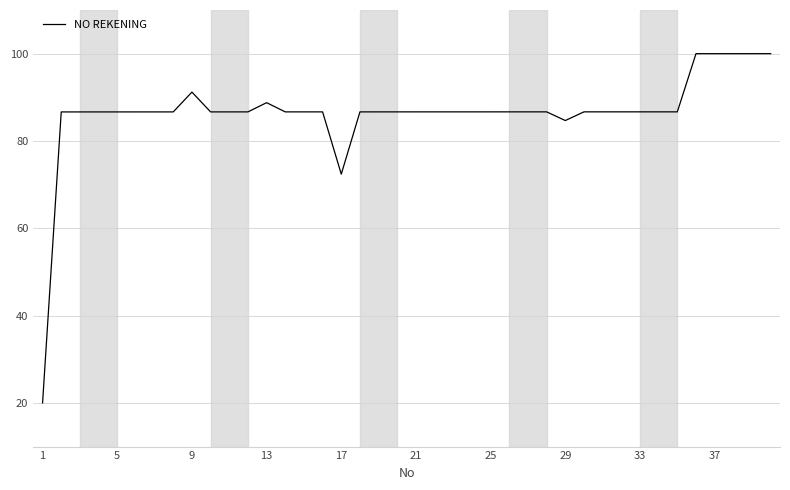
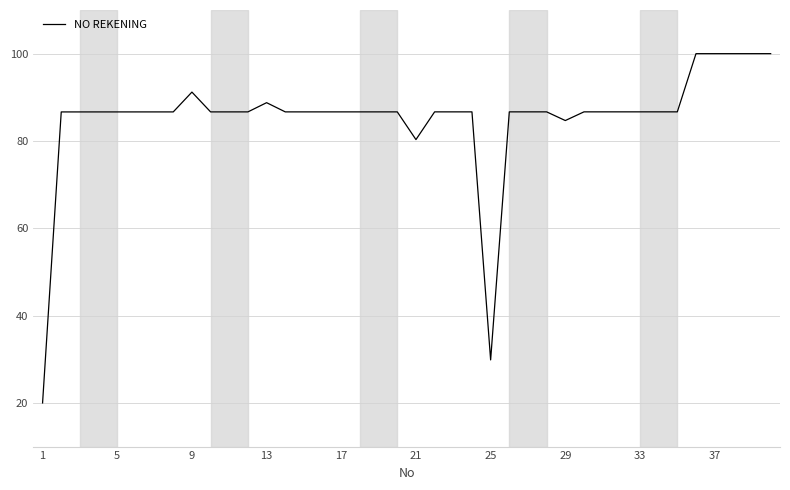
  {
    "1": 20,
    "5": 87,
    "9": 91,
    "13": 89,
-   "17": 72,
-   "21": 87,
-   "25": 87,
+   "17": 87,
+   "21": 80,
+   "25": 30,
    "29": 85,
    "33": 87,
    "37": 100
  }
